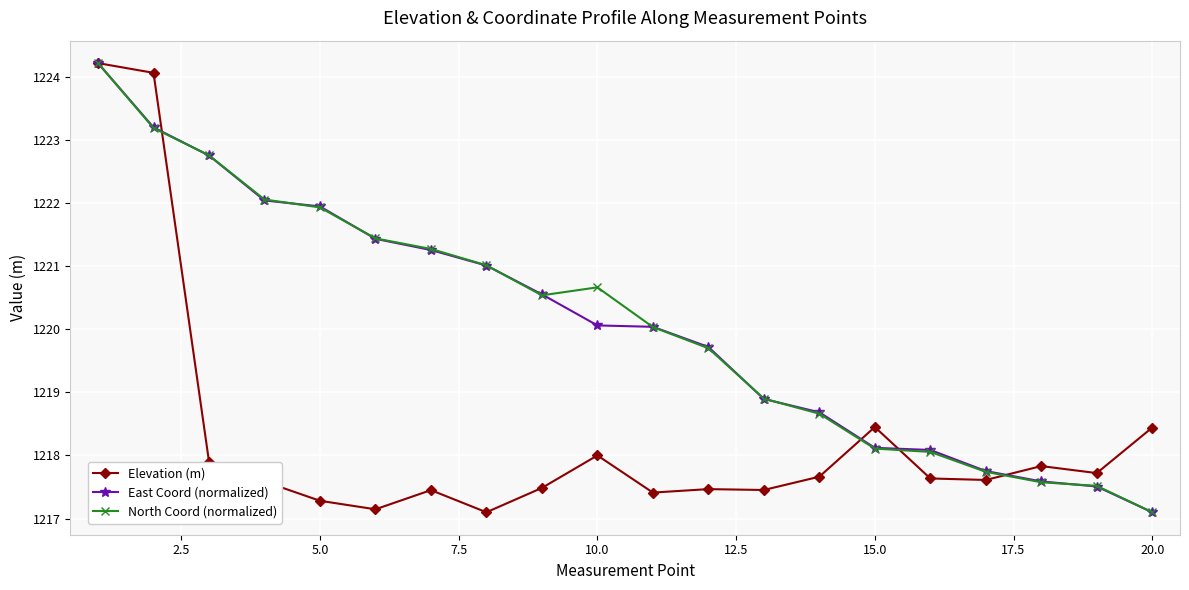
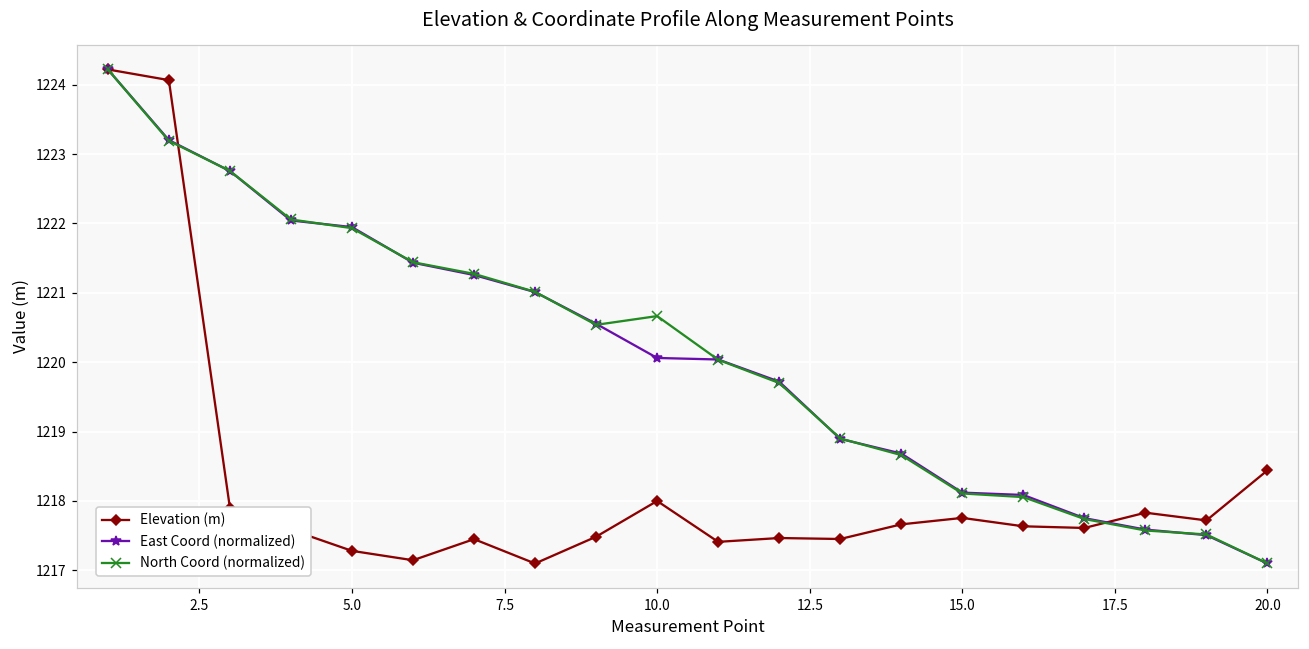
  {
    "Elevation (m)": {
      "5.0": 1217.3,
      "10.0": 1218.0,
-     "15.0": 1218.5,
+     "15.0": 1217.8,
      "20.0": 1218.4
    },
    "East Coord (normalized)": {
      "10.0": 1220.1
    },
    "North Coord (normalized)": {
      "10.0": 1220.7
    }
  }
